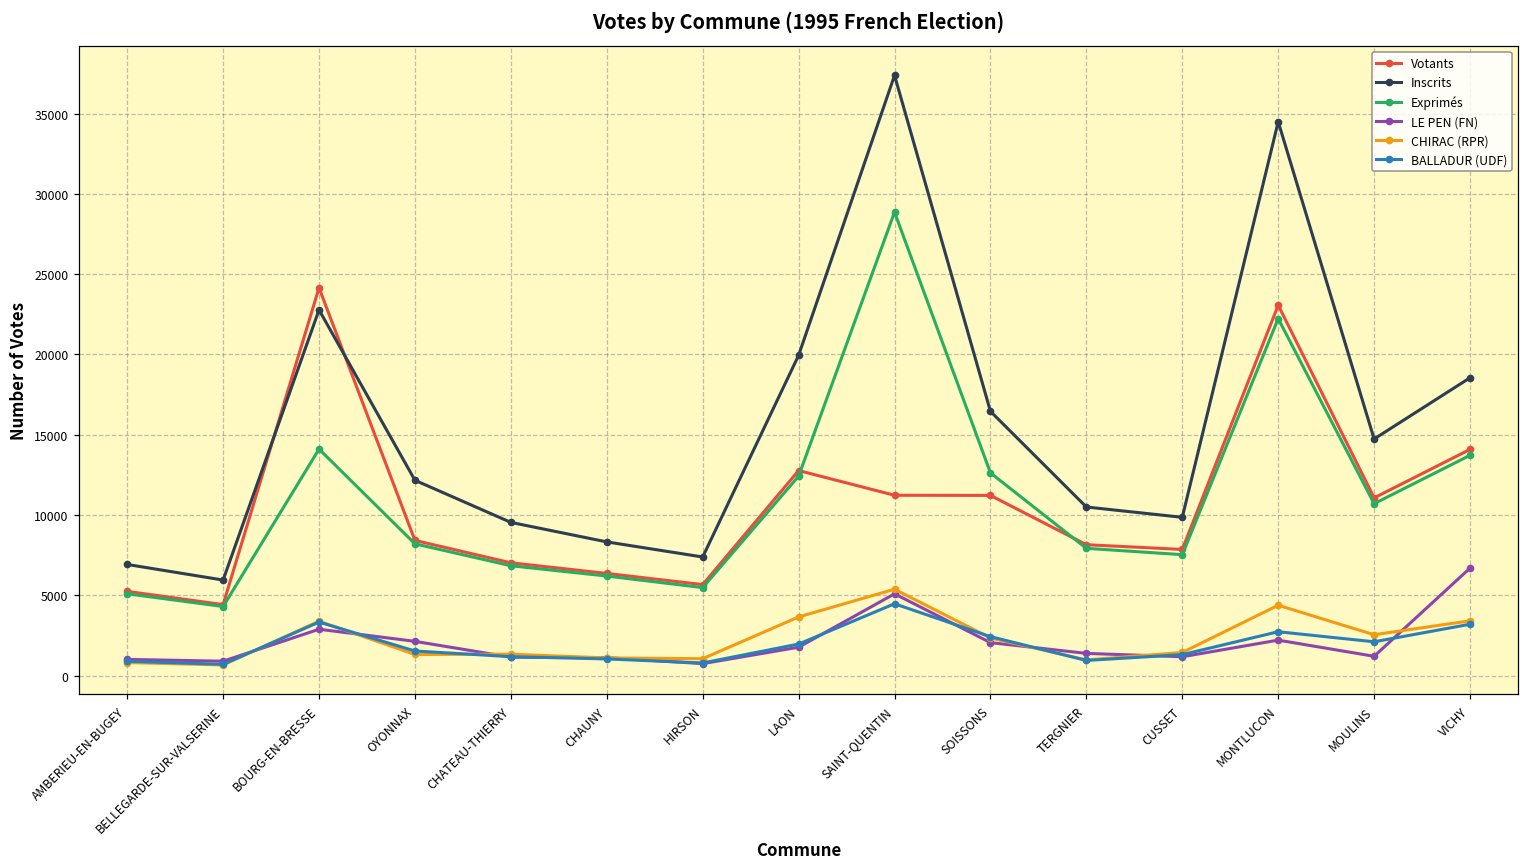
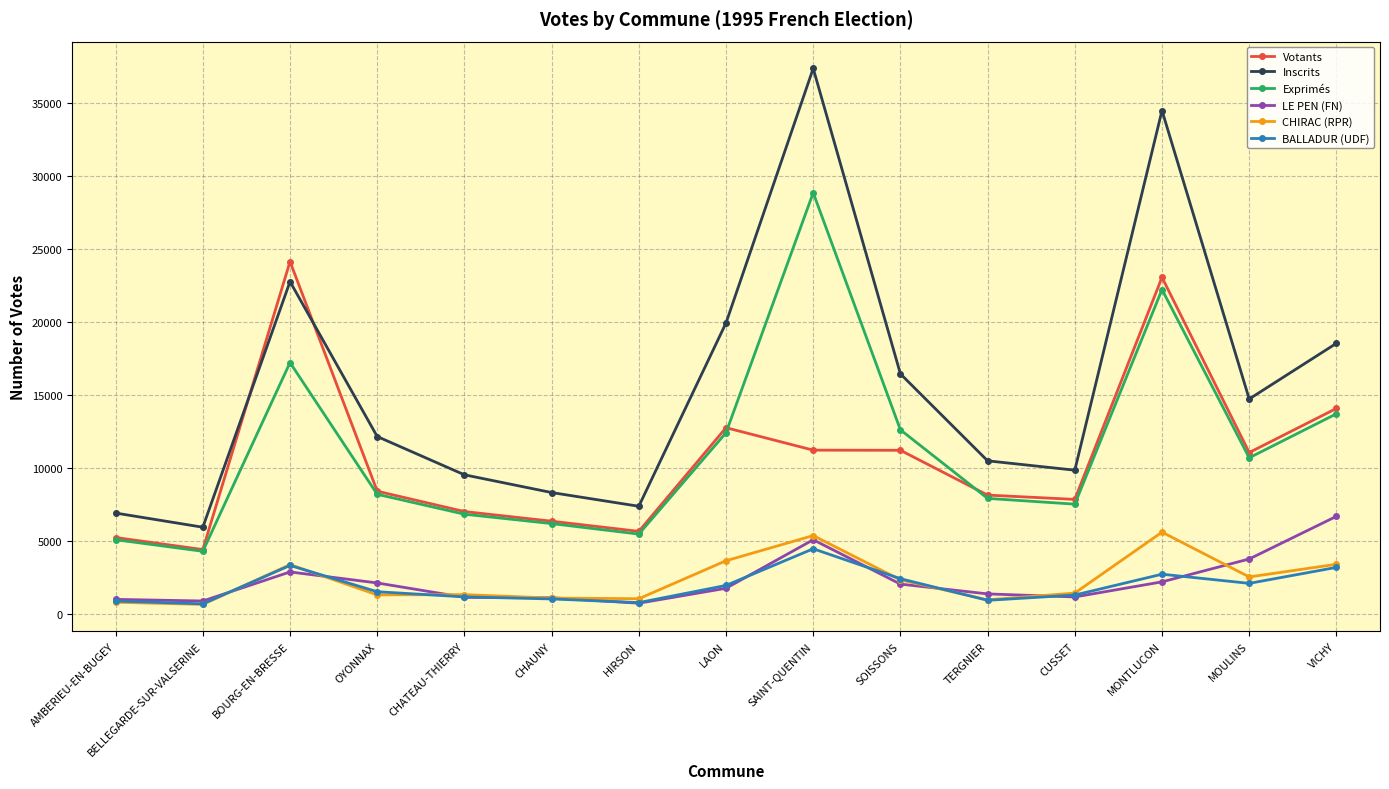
  {
    "Votants": {
      "BOURG-EN-BRESSE": 24100,
      "OYONNAX": 8400,
      "CHATEAU-THIERRY": 7000,
      "HIRSON": 5700,
      "LAON": 12800,
      "SAINT-QUENTIN": 11200,
      "SOISSONS": 11200,
      "TERGNIER": 8200,
      "CUSSET": 7900,
      "MONTLUCON": 23100,
      "MOULINS": 11100,
      "VICHY": 14100
    },
    "Inscrits": {
      "AMBERIEU-EN-BUGEY": 6900,
      "BELLEGARDE-SUR-VALSERINE": 5900,
      "BOURG-EN-BRESSE": 22800,
      "OYONNAX": 12200,
      "CHATEAU-THIERRY": 9500,
      "CHAUNY": 8300,
      "HIRSON": 7400,
      "LAON": 19900,
      "SAINT-QUENTIN": 37400,
      "SOISSONS": 16500,
      "TERGNIER": 10500,
      "CUSSET": 9900,
      "MONTLUCON": 34500,
      "MOULINS": 14700,
      "VICHY": 18500
    },
    "Exprimés": {
-     "BOURG-EN-BRESSE": 14100,
+     "BOURG-EN-BRESSE": 17200,
      "OYONNAX": 8200,
      "CHATEAU-THIERRY": 6800,
      "HIRSON": 5500,
      "LAON": 12400,
      "SAINT-QUENTIN": 28900,
      "SOISSONS": 12600,
      "TERGNIER": 7900,
      "CUSSET": 7500,
      "MONTLUCON": 22200,
      "MOULINS": 10700,
      "VICHY": 13700
    },
    "LE PEN (FN)": {
      "BELLEGARDE-SUR-VALSERINE": 900,
      "BOURG-EN-BRESSE": 2900,
      "OYONNAX": 2100,
      "LAON": 1800,
      "SAINT-QUENTIN": 5100,
      "SOISSONS": 2100,
      "TERGNIER": 1400,
      "MONTLUCON": 2200,
-     "MOULINS": 1200,
+     "MOULINS": 3800,
      "VICHY": 6700
    },
    "CHIRAC (RPR)": {
      "OYONNAX": 1300,
      "HIRSON": 1100,
      "LAON": 3700,
      "SAINT-QUENTIN": 5400,
-     "MONTLUCON": 4400,
+     "MONTLUCON": 5600,
      "MOULINS": 2500,
      "VICHY": 3400
    },
    "BALLADUR (UDF)": {
      "OYONNAX": 1500,
      "LAON": 2000,
      "SAINT-QUENTIN": 4500,
      "MONTLUCON": 2700,
      "MOULINS": 2100,
      "VICHY": 3200
    }
  }
